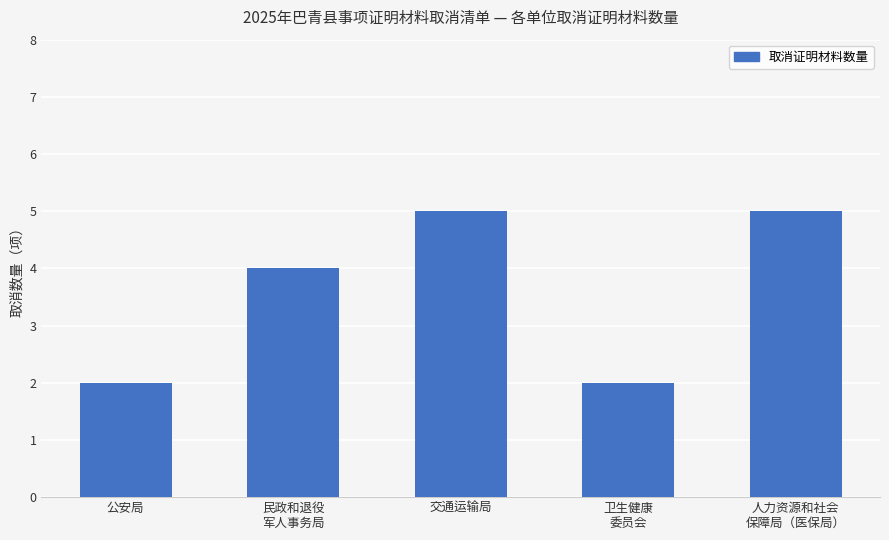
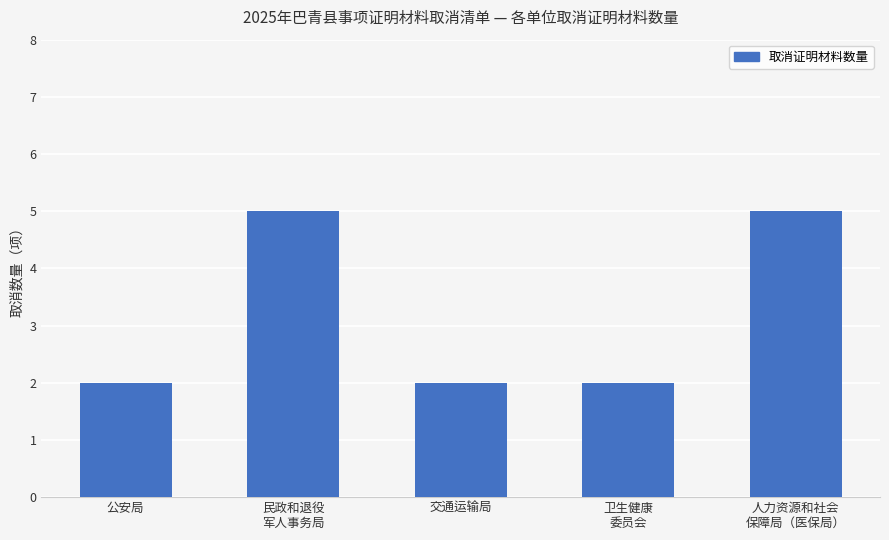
  {
    "公安局": 2,
-   "民政和退役 军人事务局": 4,
-   "交通运输局": 5,
+   "民政和退役 军人事务局": 5,
+   "交通运输局": 2,
    "卫生健康 委员会": 2,
    "人力资源和社会 保障局（医保局）": 5
  }
